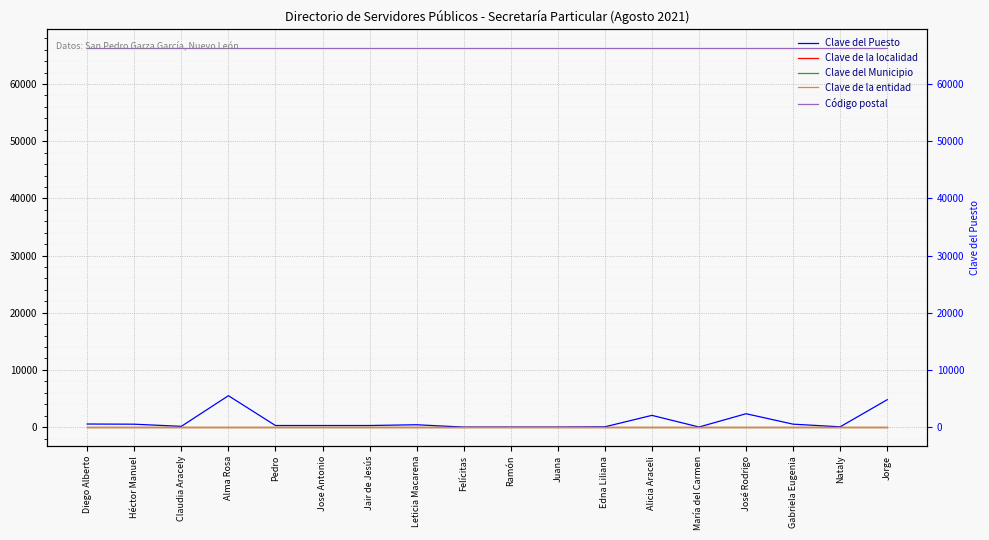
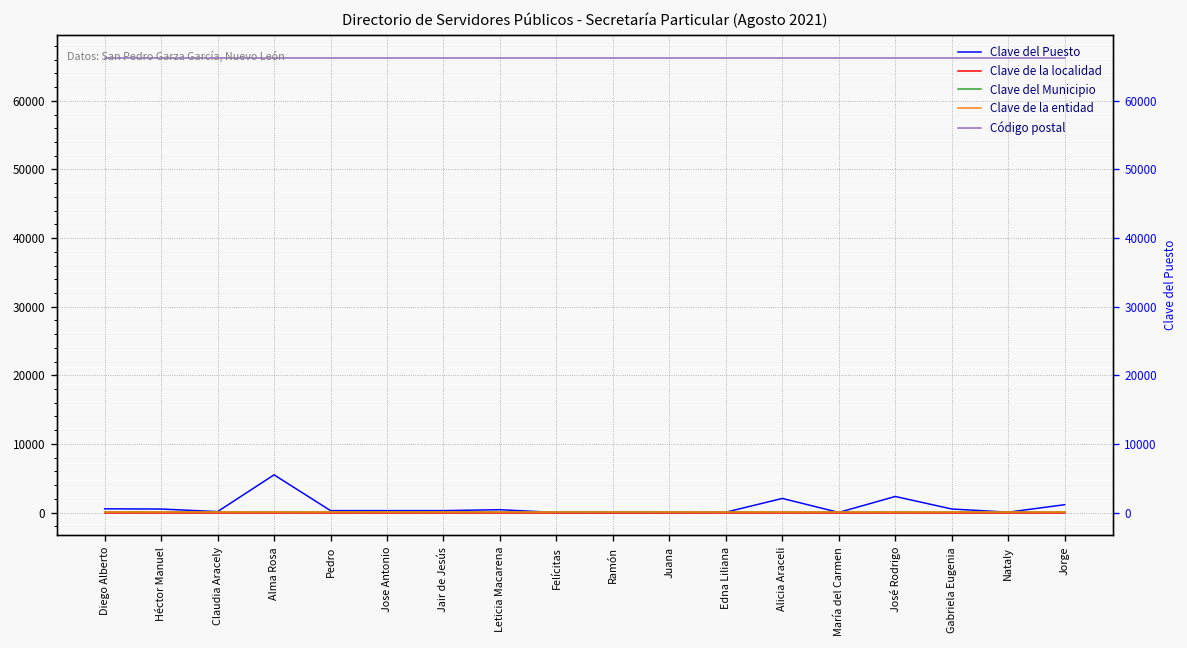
  {
    "Clave del Puesto": {
      "Diego Alberto": 1000,
      "Héctor Manuel": 1000,
      "Alma Rosa": 5000,
      "Alicia Araceli": 2000,
      "José Rodrigo": 2000,
      "Gabriela Eugenia": 1000,
-     "Jorge": 5000
+     "Jorge": 1000
    },
    "Clave de la entidad": {
      "Diego Alberto": 0,
      "Héctor Manuel": 0,
      "Alma Rosa": 0,
      "Alicia Araceli": 0,
      "José Rodrigo": 0,
      "Gabriela Eugenia": 0,
      "Jorge": 0
    },
    "Código postal": {
      "Diego Alberto": 66000,
      "Héctor Manuel": 66000,
      "Claudia Aracely": 66000,
      "Alma Rosa": 66000,
      "Pedro": 66000,
      "Jose Antonio": 66000,
      "Jair de Jesús": 66000,
      "Leticia Macarena": 66000,
      "Felícitas": 66000,
      "Ramón": 66000,
      "Juana": 66000,
      "Edna Liliana": 66000,
      "Alicia Araceli": 66000,
      "María del Carmen": 66000,
      "José Rodrigo": 66000,
      "Gabriela Eugenia": 66000,
      "Nataly": 66000,
      "Jorge": 66000
    }
  }
